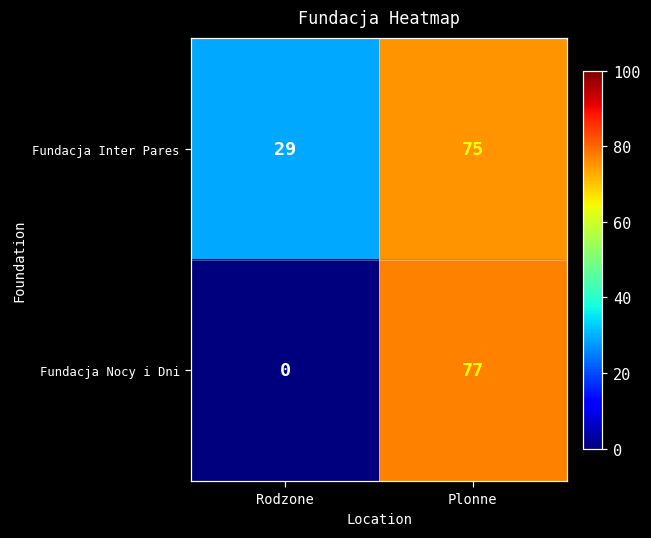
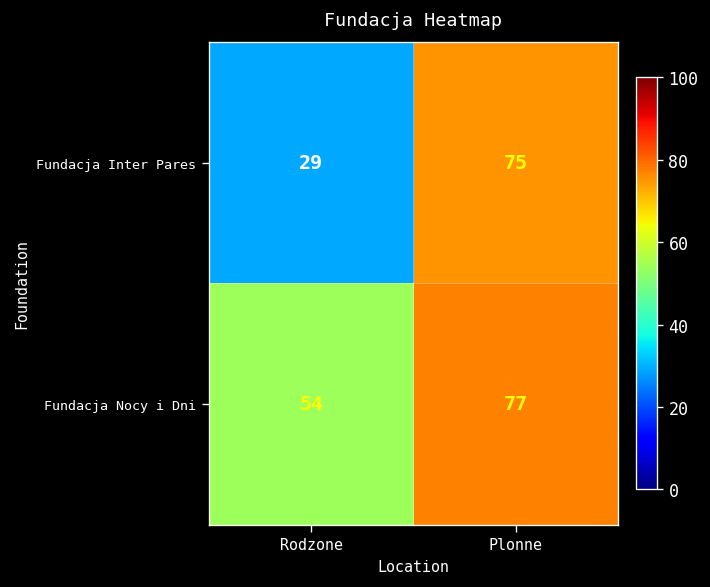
  {
    "Fundacja Inter Pares": {
      "Rodzone": 29,
      "Plonne": 75
    },
    "Fundacja Nocy i Dni": {
-     "Rodzone": 0,
+     "Rodzone": 54,
      "Plonne": 77
    }
  }
